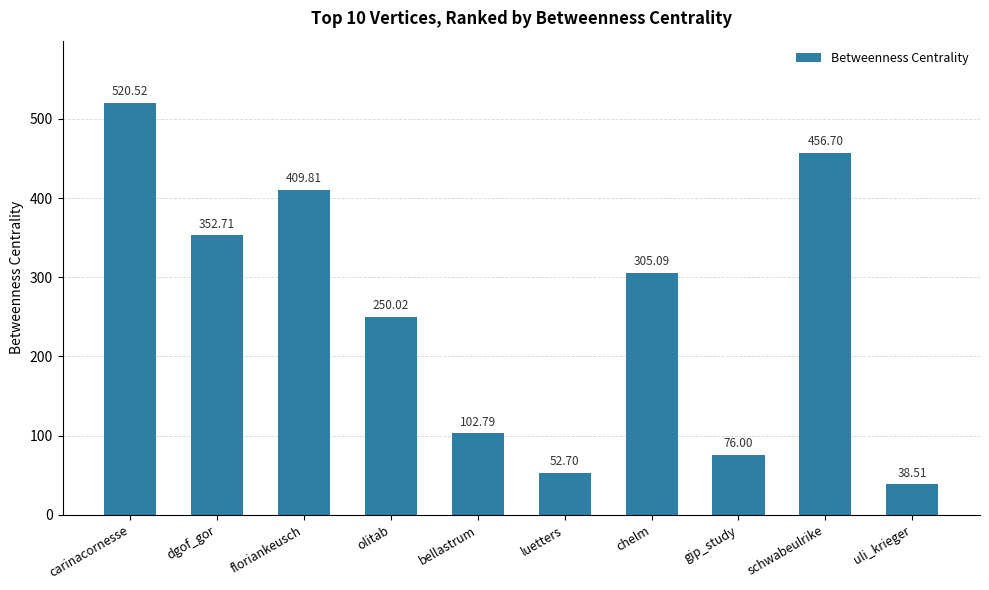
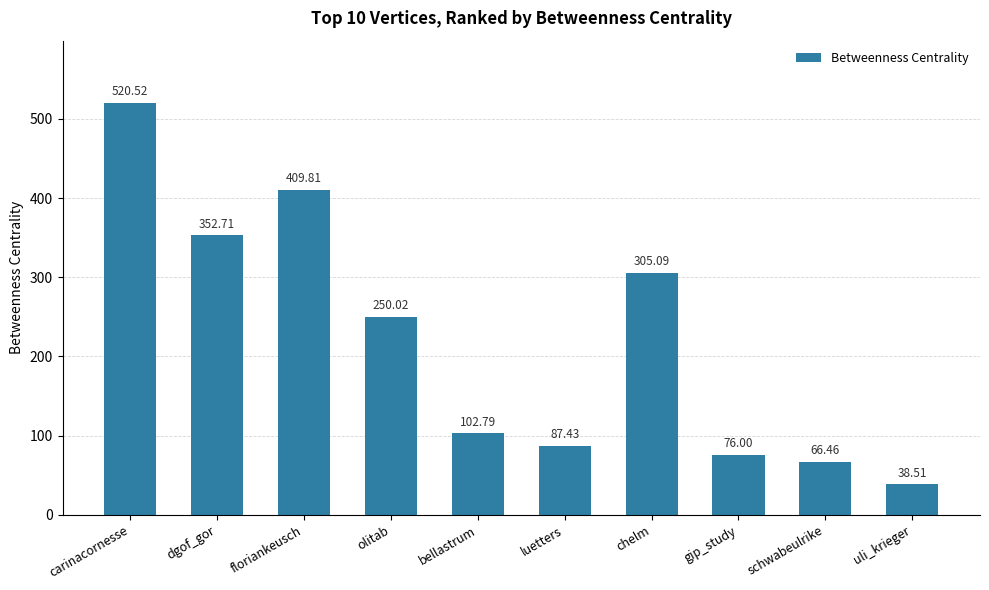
  {
    "carinacornesse": 520.52,
    "dgof_gor": 352.71,
    "floriankeusch": 409.81,
    "olitab": 250.02,
    "bellastrum": 102.79,
-   "luetters": 52.70,
+   "luetters": 87.43,
    "chelm": 305.09,
    "gip_study": 76.00,
-   "schwabeulrike": 456.70,
+   "schwabeulrike": 66.46,
    "uli_krieger": 38.51
  }
